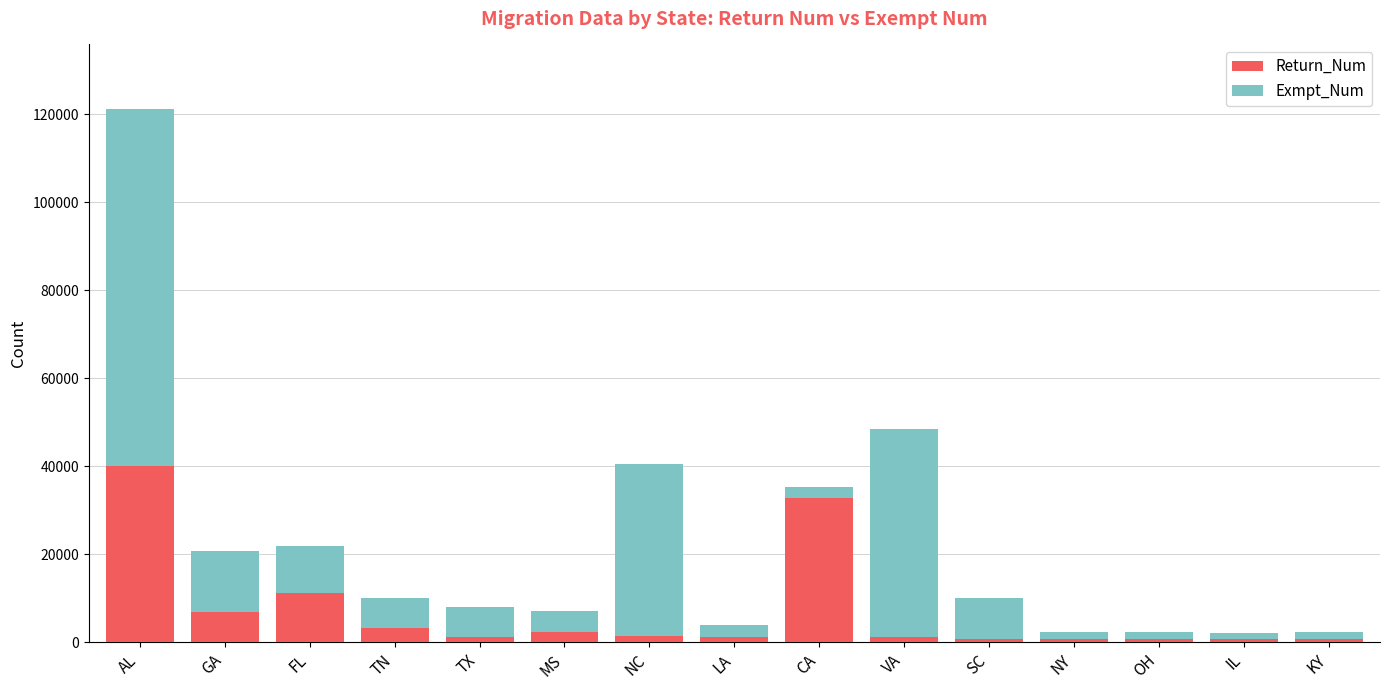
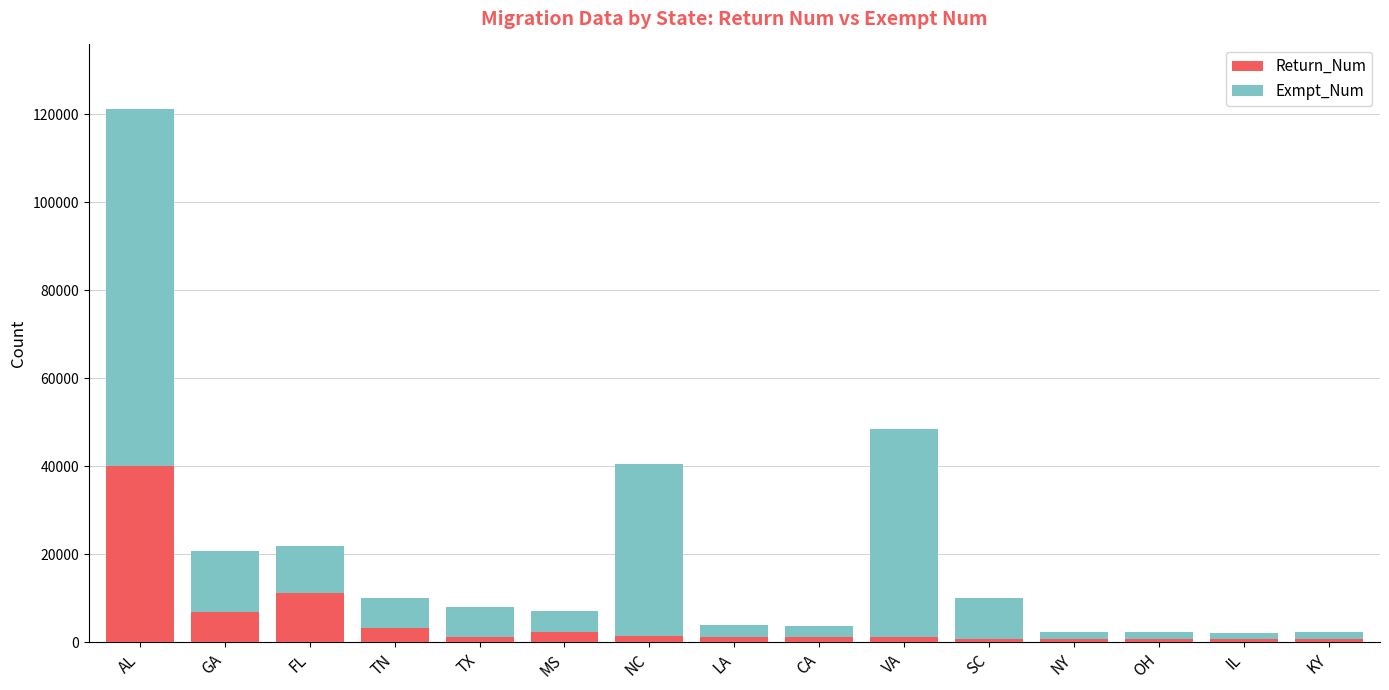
  {
    "Return_Num": {
      "AL": 40000,
      "GA": 7000,
      "FL": 11000,
      "TN": 3000,
      "TX": 1000,
      "MS": 2000,
      "NC": 2000,
      "LA": 1000,
-     "CA": 33000,
+     "CA": 1000,
      "VA": 1000,
      "SC": 1000,
      "NY": 1000,
      "OH": 1000,
      "IL": 1000,
      "KY": 1000
    },
    "Exmpt_Num": {
      "AL": 81000,
      "GA": 14000,
      "FL": 11000,
      "TN": 7000,
      "TX": 7000,
      "MS": 5000,
      "NC": 39000,
      "LA": 3000,
      "CA": 2000,
      "VA": 47000,
      "SC": 9000,
      "NY": 1000,
      "OH": 2000,
      "IL": 1000,
      "KY": 2000
    }
  }
